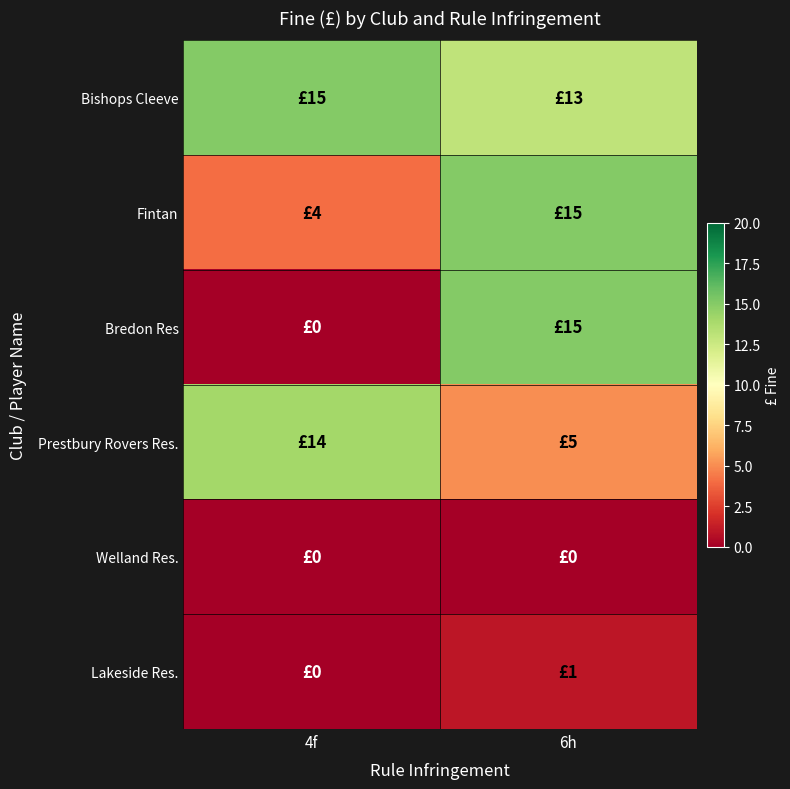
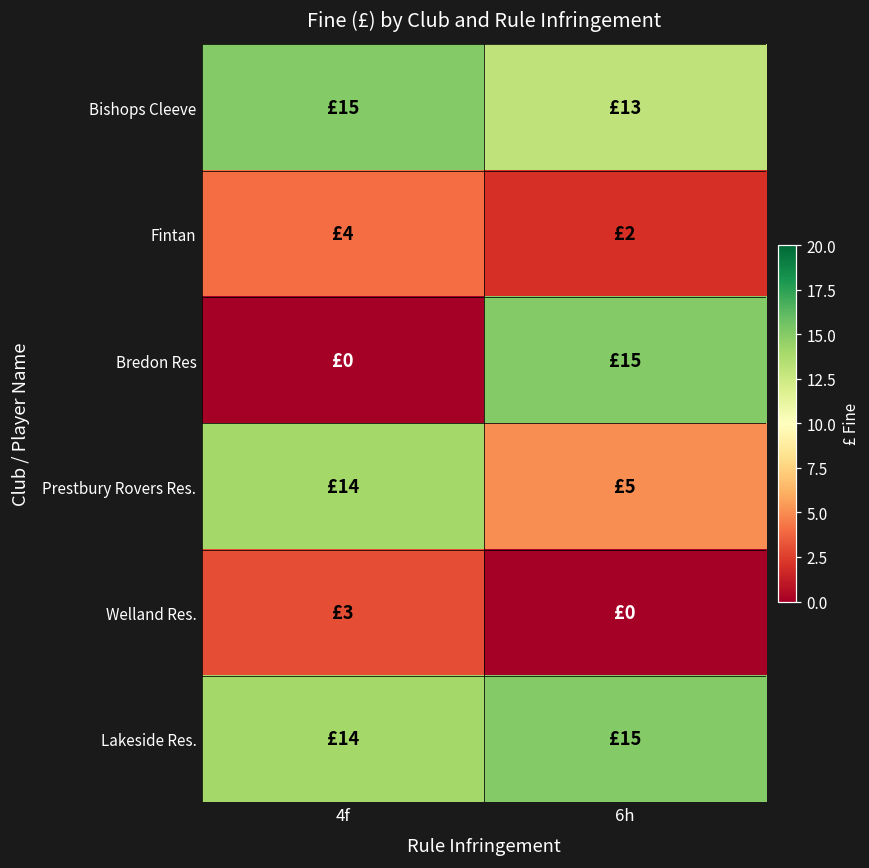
  {
    "Bishops Cleeve": {
      "4f": "£15",
      "6h": "£13"
    },
    "Fintan": {
      "4f": "£4",
-     "6h": "£15"
+     "6h": "£2"
    },
    "Bredon Res": {
      "4f": "£0",
      "6h": "£15"
    },
    "Prestbury Rovers Res.": {
      "4f": "£14",
      "6h": "£5"
    },
    "Welland Res.": {
-     "4f": "£0",
+     "4f": "£3",
      "6h": "£0"
    },
    "Lakeside Res.": {
-     "4f": "£0",
-     "6h": "£1"
+     "4f": "£14",
+     "6h": "£15"
    }
  }
